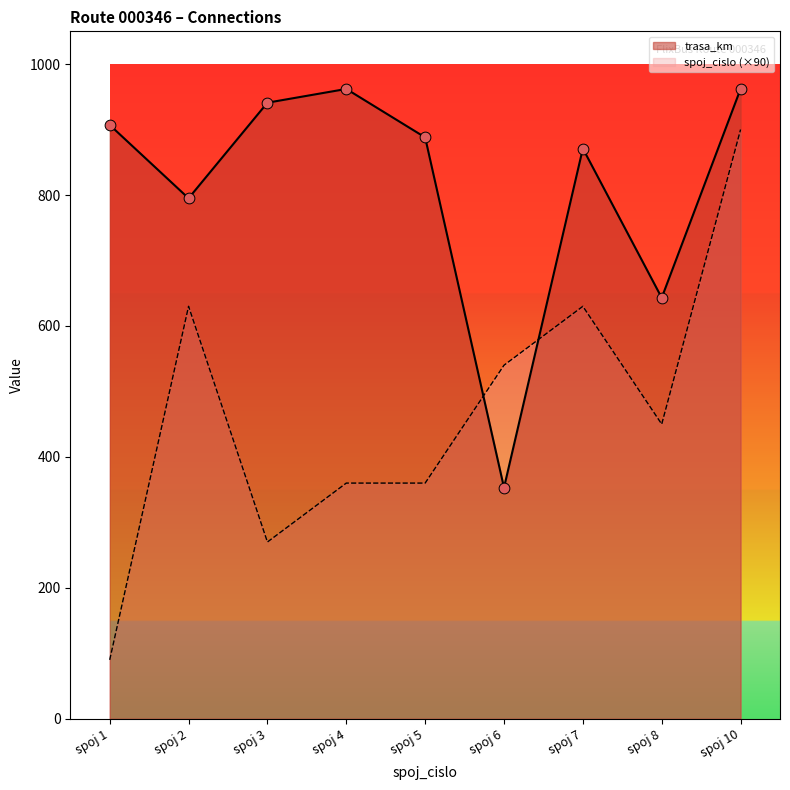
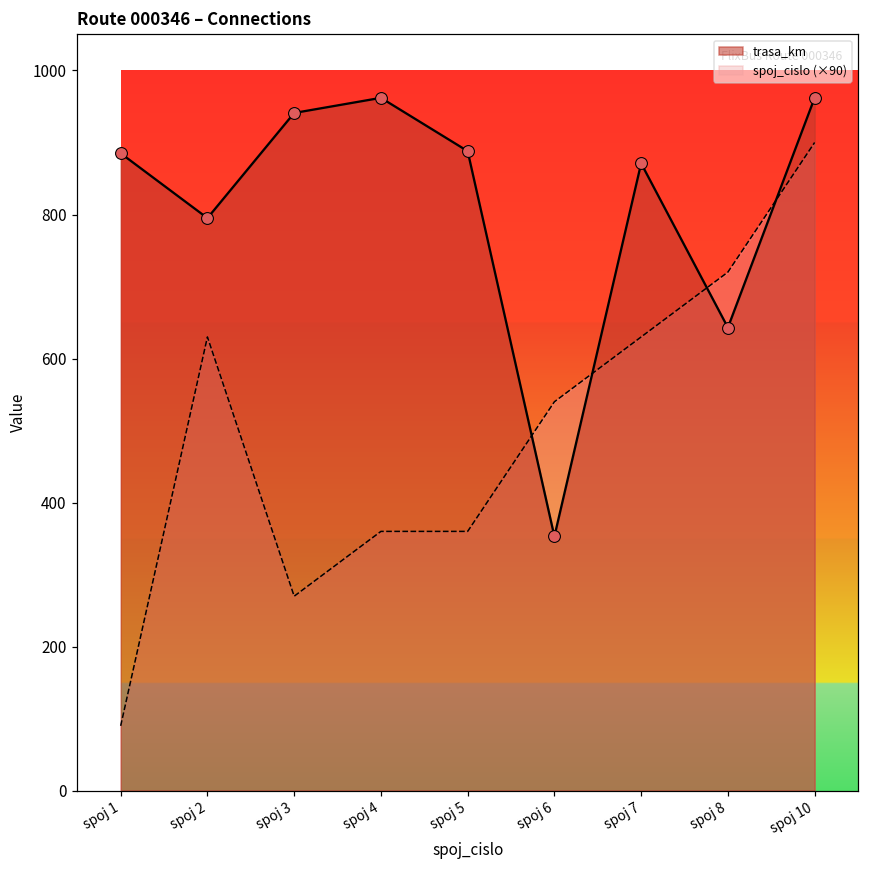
  {
    "trasa_km": {
-     "spoj 1": 910,
+     "spoj 1": 890,
      "spoj 2": 800,
      "spoj 3": 940,
      "spoj 4": 960,
      "spoj 5": 890,
      "spoj 6": 350,
      "spoj 7": 870,
      "spoj 8": 640,
      "spoj 10": 960
    },
    "spoj_cislo (×90)": {
      "spoj 1": 90,
      "spoj 2": 630,
      "spoj 3": 270,
      "spoj 4": 360,
      "spoj 5": 360,
      "spoj 6": 540,
      "spoj 7": 630,
-     "spoj 8": 450,
+     "spoj 8": 720,
      "spoj 10": 900
    }
  }
